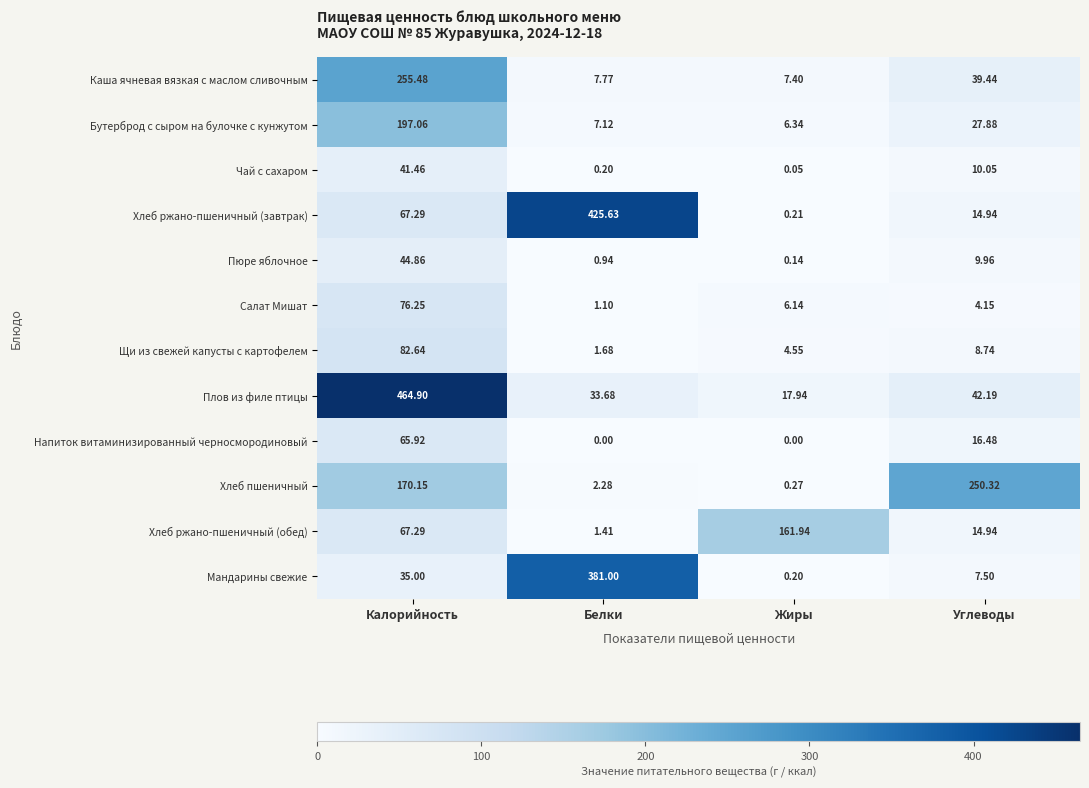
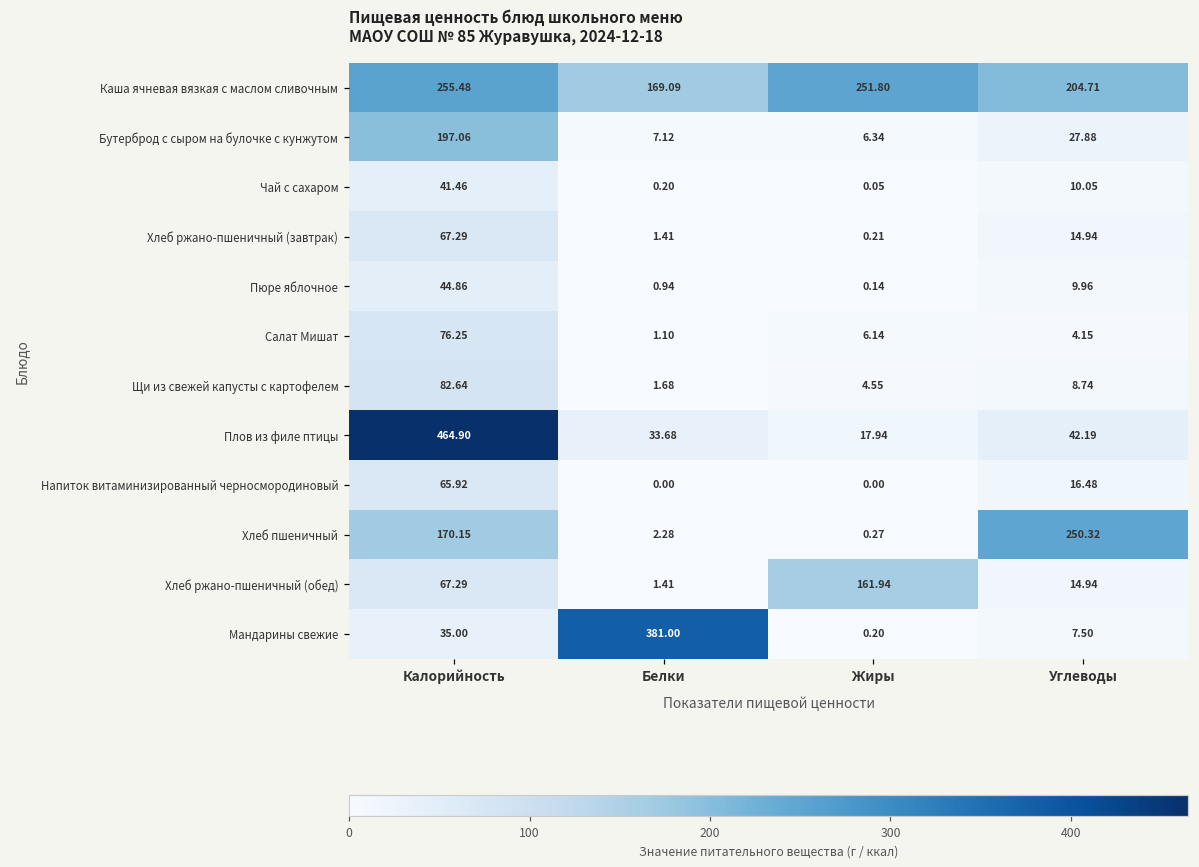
  {
    "Каша ячневая вязкая с маслом сливочным": {
      "Калорийность": 255.48,
-     "Белки": 7.77,
-     "Жиры": 7.40,
-     "Углеводы": 39.44
+     "Белки": 169.09,
+     "Жиры": 251.80,
+     "Углеводы": 204.71
    },
    "Бутерброд с сыром на булочке с кунжутом": {
      "Калорийность": 197.06,
      "Белки": 7.12,
      "Жиры": 6.34,
      "Углеводы": 27.88
    },
    "Чай с сахаром": {
      "Калорийность": 41.46,
      "Белки": 0.20,
      "Жиры": 0.05,
      "Углеводы": 10.05
    },
    "Хлеб ржано-пшеничный (завтрак)": {
      "Калорийность": 67.29,
-     "Белки": 425.63,
+     "Белки": 1.41,
      "Жиры": 0.21,
      "Углеводы": 14.94
    },
    "Пюре яблочное": {
      "Калорийность": 44.86,
      "Белки": 0.94,
      "Жиры": 0.14,
      "Углеводы": 9.96
    },
    "Салат Мишат": {
      "Калорийность": 76.25,
      "Белки": 1.10,
      "Жиры": 6.14,
      "Углеводы": 4.15
    },
    "Щи из свежей капусты с картофелем": {
      "Калорийность": 82.64,
      "Белки": 1.68,
      "Жиры": 4.55,
      "Углеводы": 8.74
    },
    "Плов из филе птицы": {
      "Калорийность": 464.90,
      "Белки": 33.68,
      "Жиры": 17.94,
      "Углеводы": 42.19
    },
    "Напиток витаминизированный черносмородиновый": {
      "Калорийность": 65.92,
      "Белки": 0.00,
      "Жиры": 0.00,
      "Углеводы": 16.48
    },
    "Хлеб пшеничный": {
      "Калорийность": 170.15,
      "Белки": 2.28,
      "Жиры": 0.27,
      "Углеводы": 250.32
    },
    "Хлеб ржано-пшеничный (обед)": {
      "Калорийность": 67.29,
      "Белки": 1.41,
      "Жиры": 161.94,
      "Углеводы": 14.94
    },
    "Мандарины свежие": {
      "Калорийность": 35.00,
      "Белки": 381.00,
      "Жиры": 0.20,
      "Углеводы": 7.50
    }
  }
